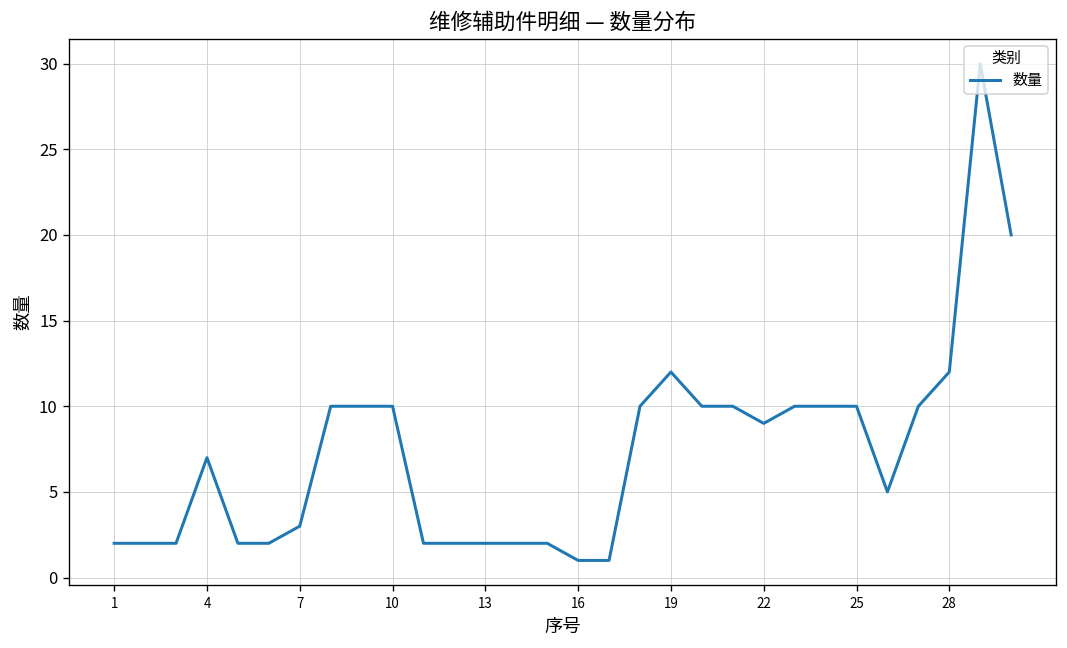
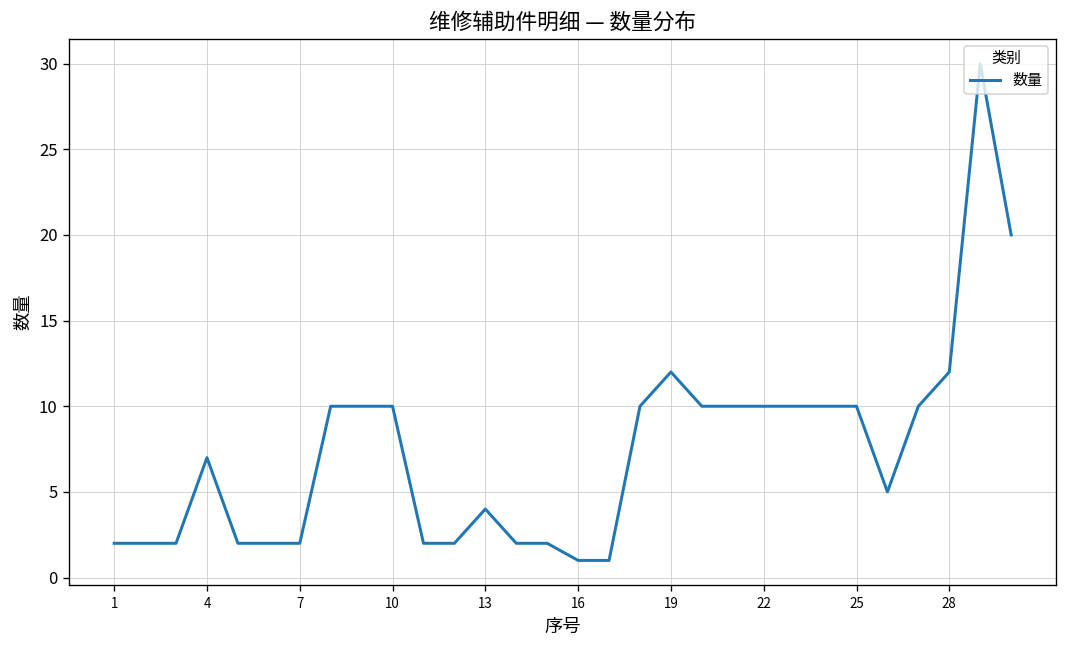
  {
    "1": 2,
    "4": 7,
-   "7": 3,
+   "7": 2,
    "10": 10,
-   "13": 2,
+   "13": 4,
    "16": 1,
    "19": 12,
-   "22": 9,
+   "22": 10,
    "25": 10,
    "28": 12
  }
